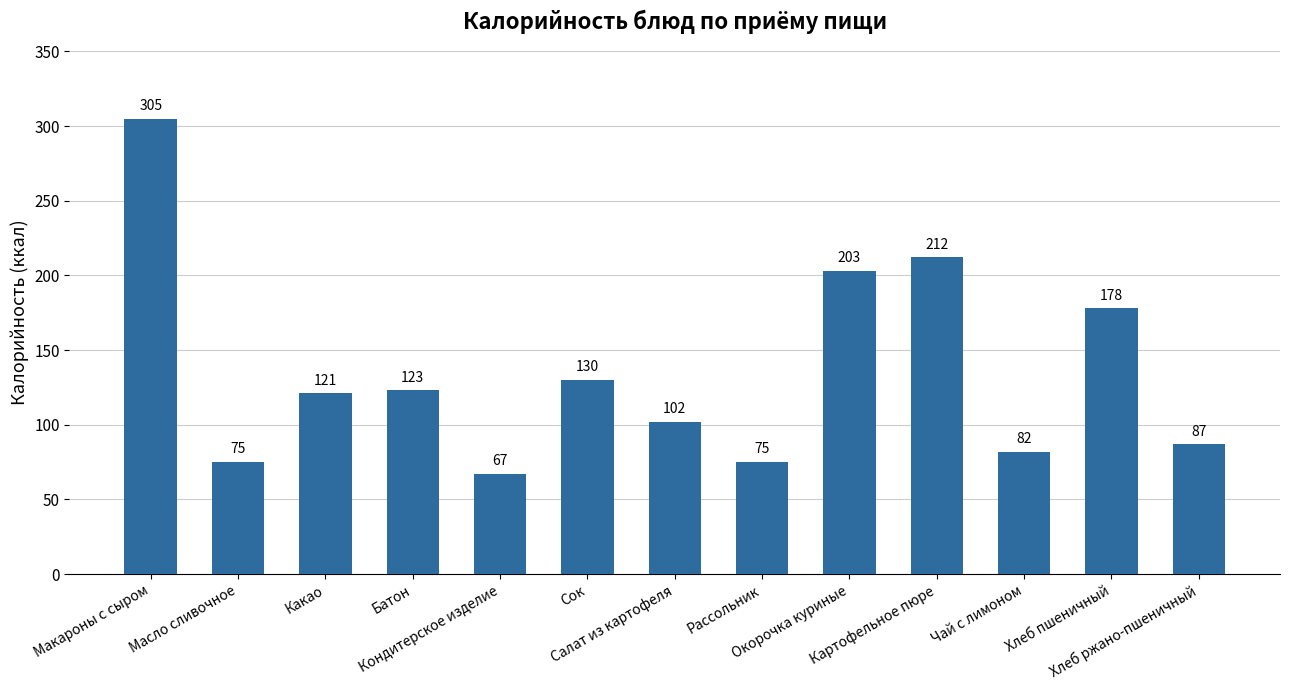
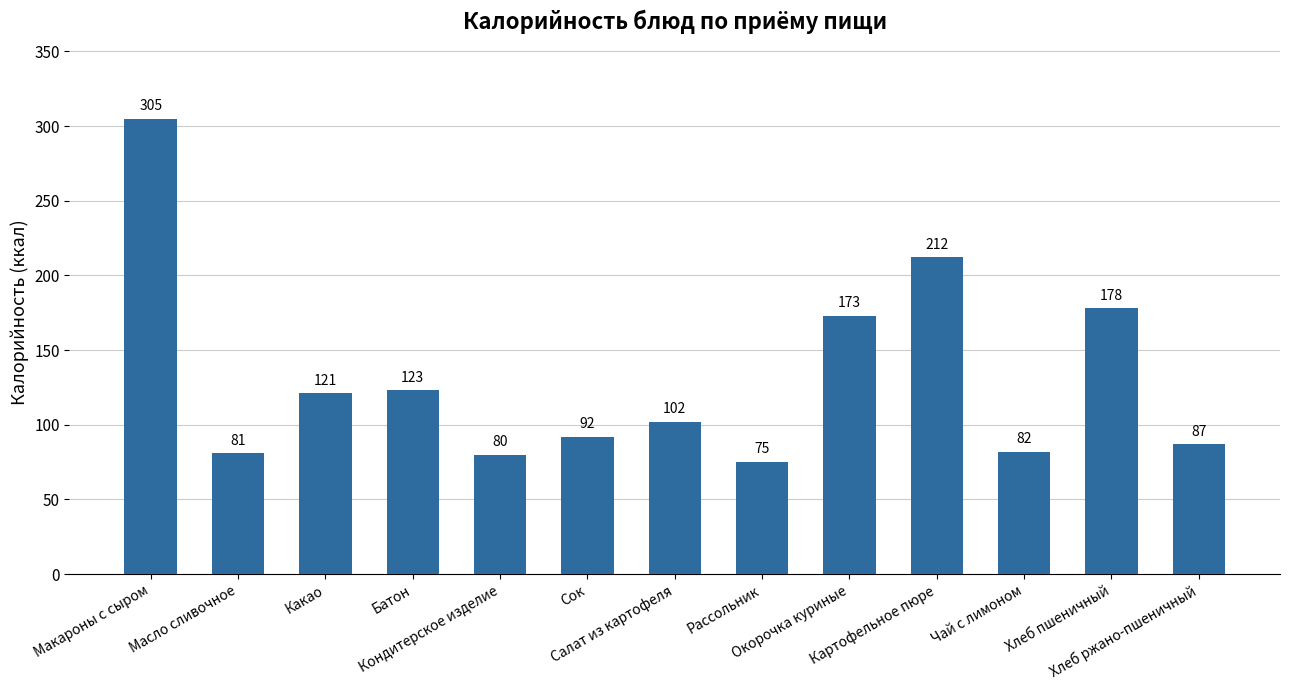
  {
    "Макароны с сыром": 305,
-   "Масло сливочное": 75,
+   "Масло сливочное": 81,
    "Какао": 121,
    "Батон": 123,
-   "Кондитерское изделие": 67,
-   "Сок": 130,
+   "Кондитерское изделие": 80,
+   "Сок": 92,
    "Салат из картофеля": 102,
    "Рассольник": 75,
-   "Окорочка куриные": 203,
+   "Окорочка куриные": 173,
    "Картофельное пюре": 212,
    "Чай с лимоном": 82,
    "Хлеб пшеничный": 178,
    "Хлеб ржано-пшеничный": 87
  }
